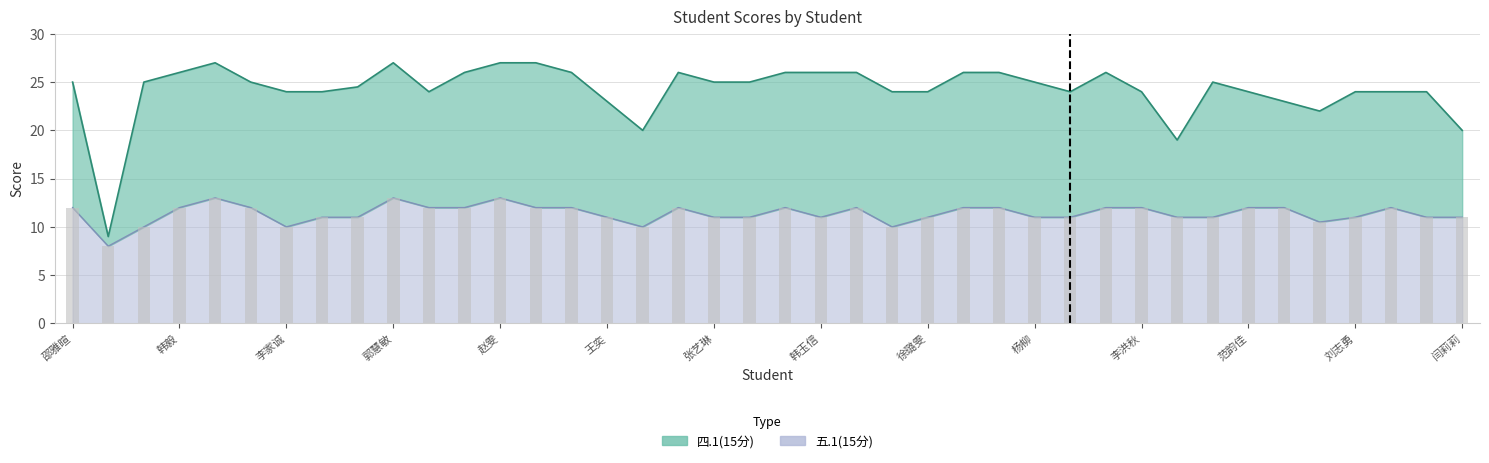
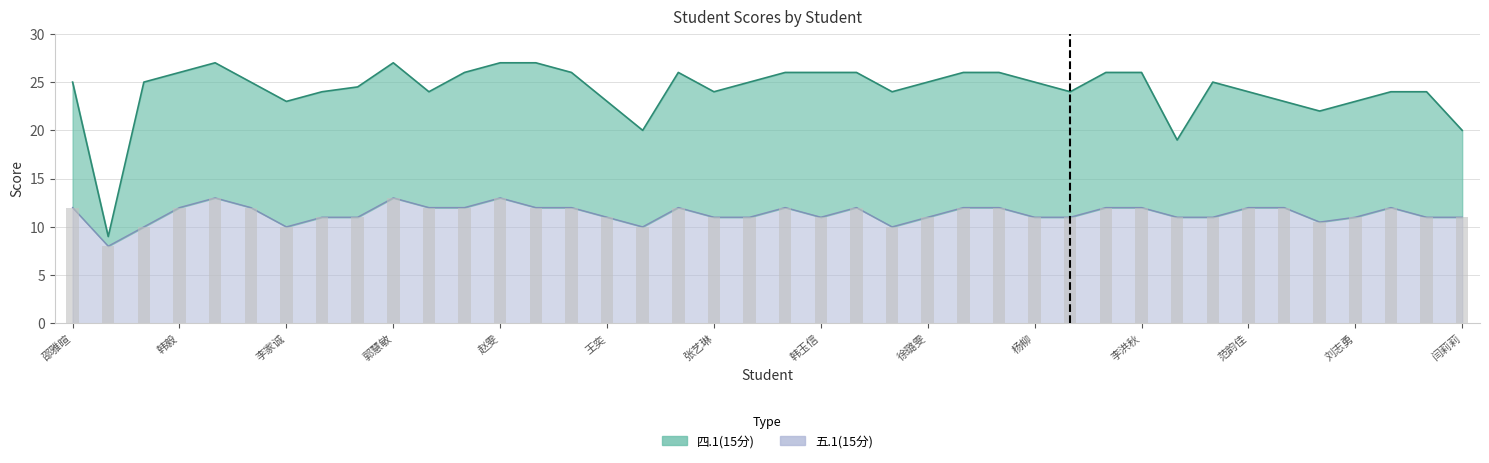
  {
    "四.1(15分)": {
      "邵雅暄": 13,
      "韩毅": 14,
-     "李家诚": 14,
+     "李家诚": 13,
      "郭慧敏": 14,
      "赵雯": 14,
      "王奕": 12,
-     "张艺琳": 14,
+     "张艺琳": 13,
      "韩玉信": 15,
-     "徐璐雯": 13,
+     "徐璐雯": 14,
      "杨柳": 14,
-     "李洪秋": 12,
+     "李洪秋": 14,
      "范韵佳": 12,
-     "刘志勇": 13,
+     "刘志勇": 12,
      "闫莉莉": 9
    }
  }
